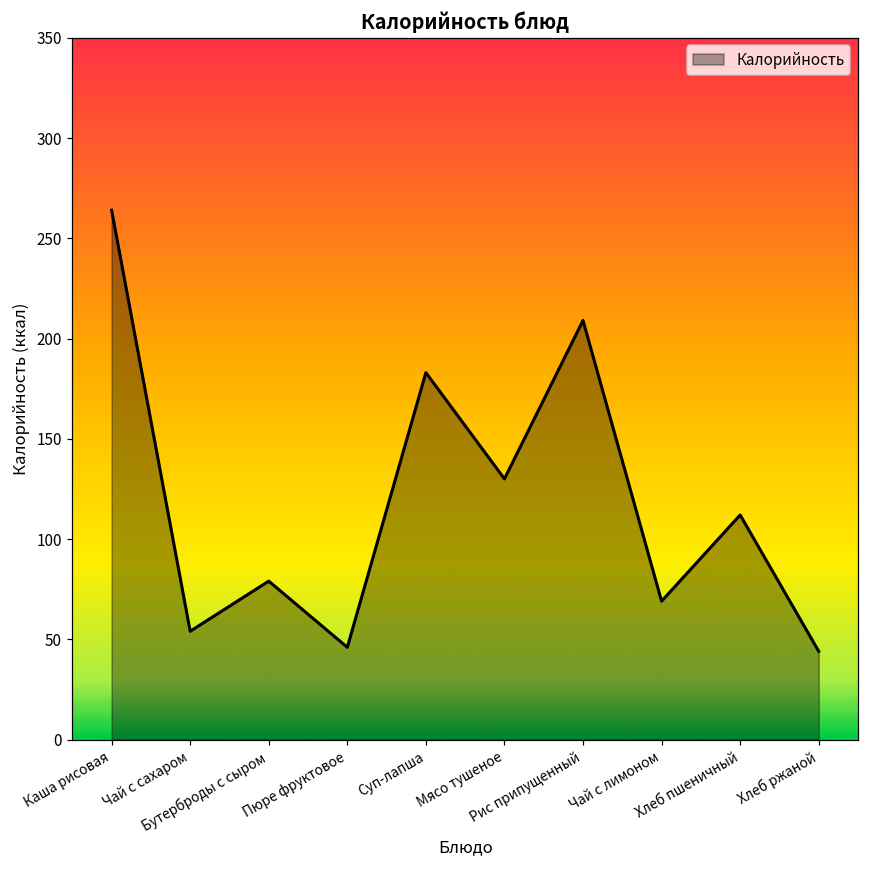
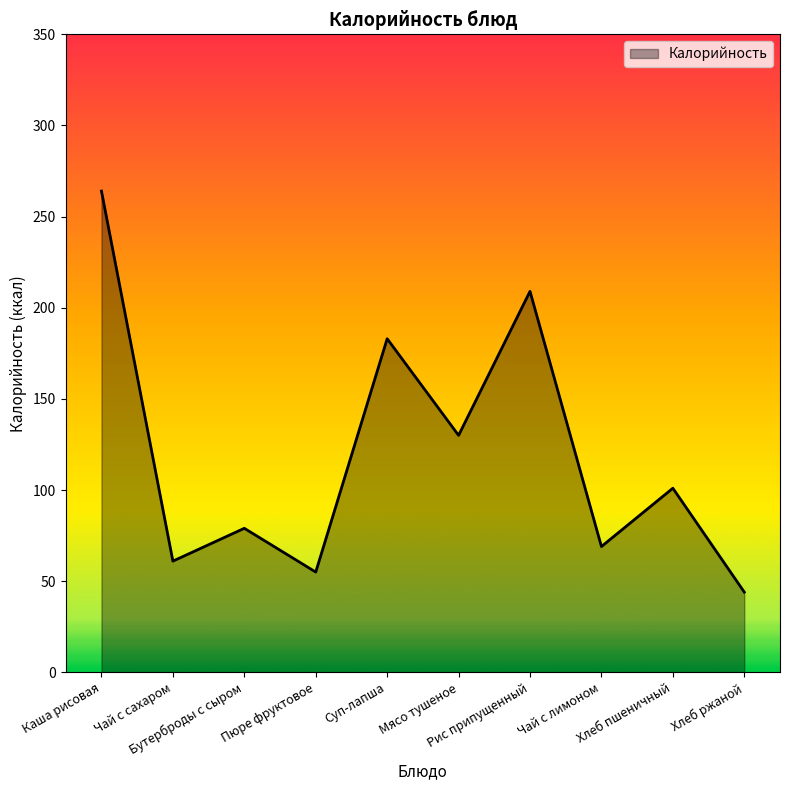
  {
    "Каша рисовая": 264,
-   "Чай с сахаром": 54,
+   "Чай с сахаром": 61,
    "Бутерброды с сыром": 79,
-   "Пюре фруктовое": 46,
+   "Пюре фруктовое": 55,
    "Суп-лапша": 183,
    "Мясо тушеное": 130,
    "Рис припущенный": 209,
    "Чай с лимоном": 69,
-   "Хлеб пшеничный": 112,
+   "Хлеб пшеничный": 101,
    "Хлеб ржаной": 44
  }
